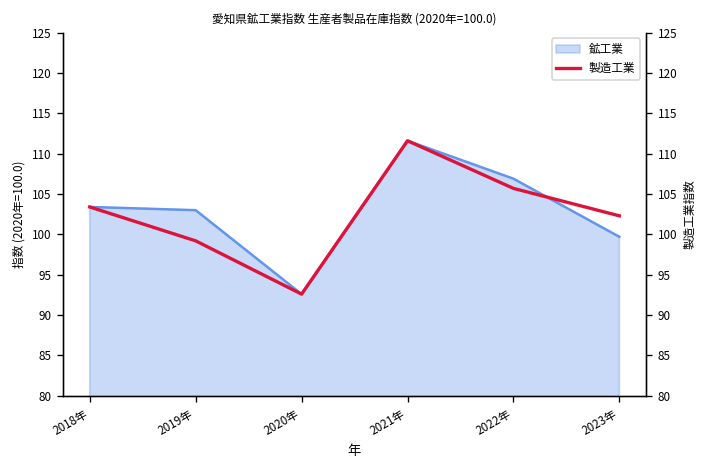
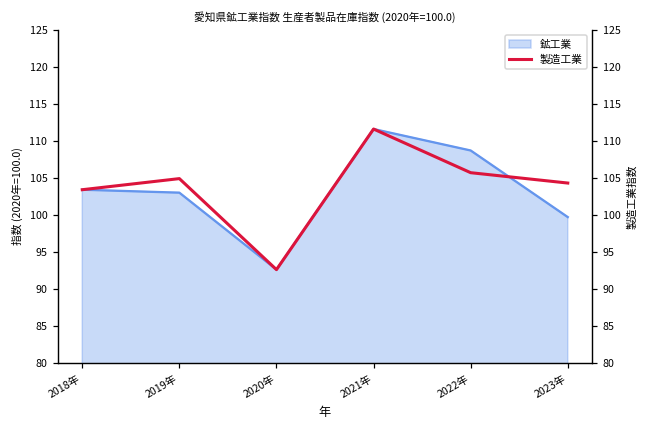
  {
    "鉱工業": {
      "2018年": 103,
      "2019年": 103,
      "2020年": 93,
      "2021年": 112,
-     "2022年": 107,
+     "2022年": 109,
      "2023年": 100
    },
    "製造工業": {
      "2018年": 103,
-     "2019年": 99,
+     "2019年": 105,
      "2020年": 93,
      "2021年": 112,
      "2022年": 106,
-     "2023年": 102
+     "2023年": 104
    }
  }
